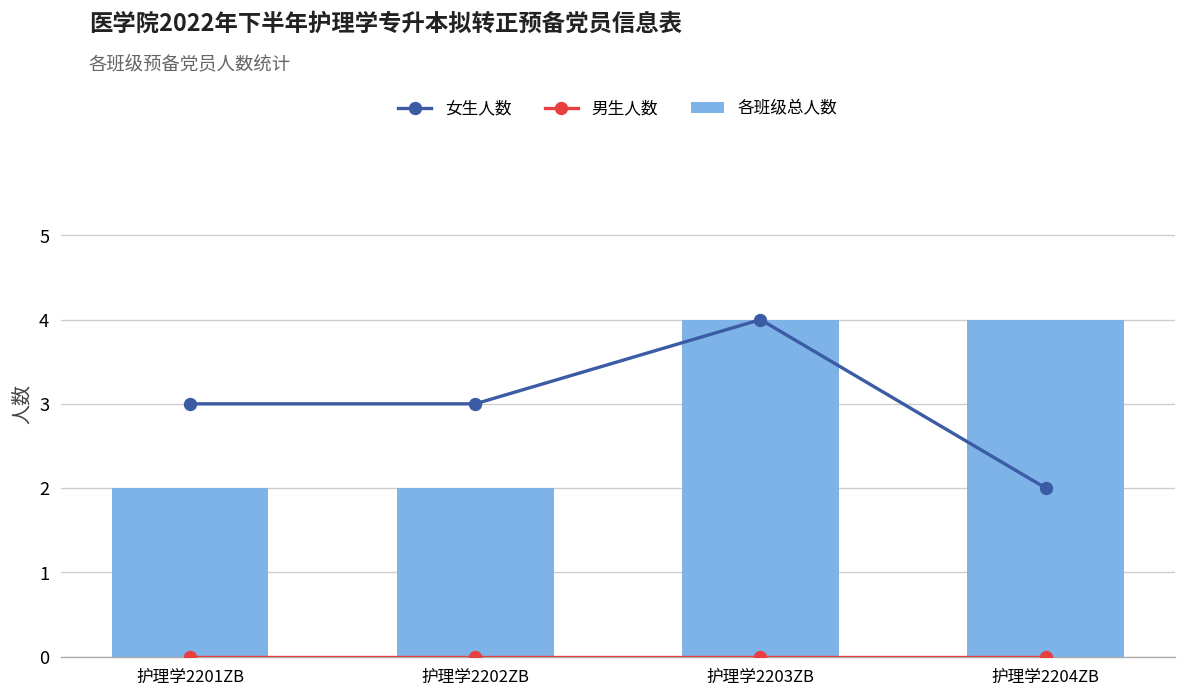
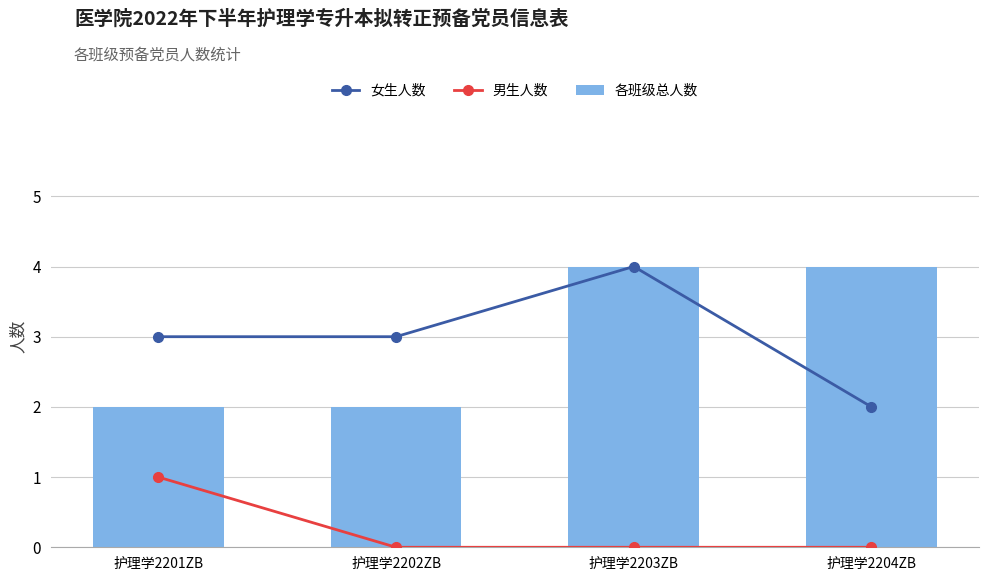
  {
    "女生人数": {
      "护理学2201ZB": 3,
      "护理学2202ZB": 3,
      "护理学2203ZB": 4,
      "护理学2204ZB": 2
    },
    "各班级总人数": {
      "护理学2201ZB": 2,
      "护理学2202ZB": 2,
      "护理学2203ZB": 4,
      "护理学2204ZB": 4
    },
    "男生人数": {
-     "护理学2201ZB": 0,
+     "护理学2201ZB": 1,
      "护理学2202ZB": 0,
      "护理学2203ZB": 0,
      "护理学2204ZB": 0
    }
  }
